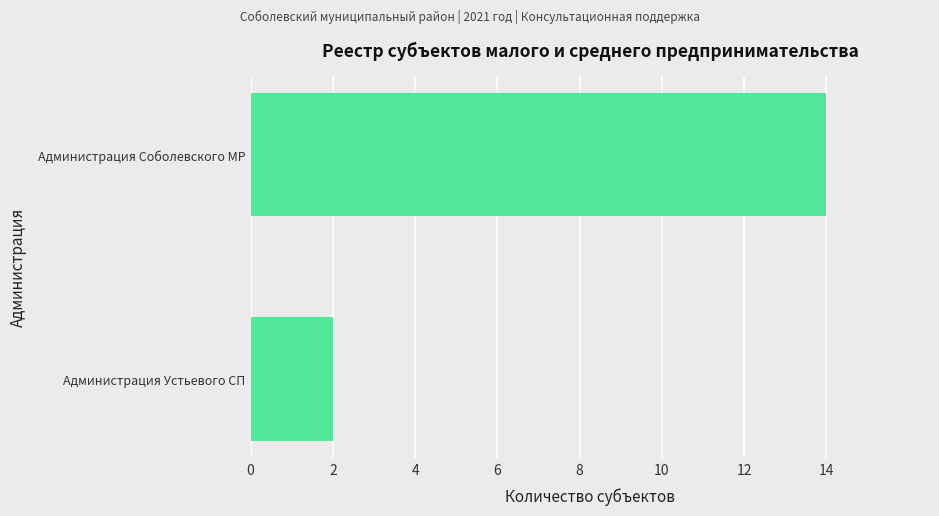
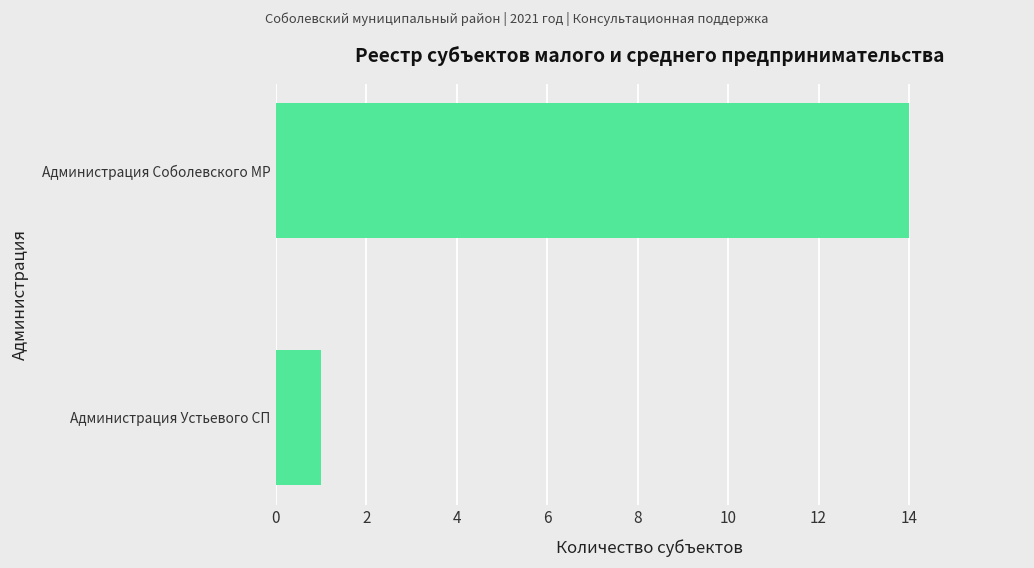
  {
    "Администрация Соболевского МР": 14,
-   "Администрация Устьевого СП": 2
+   "Администрация Устьевого СП": 1
  }
